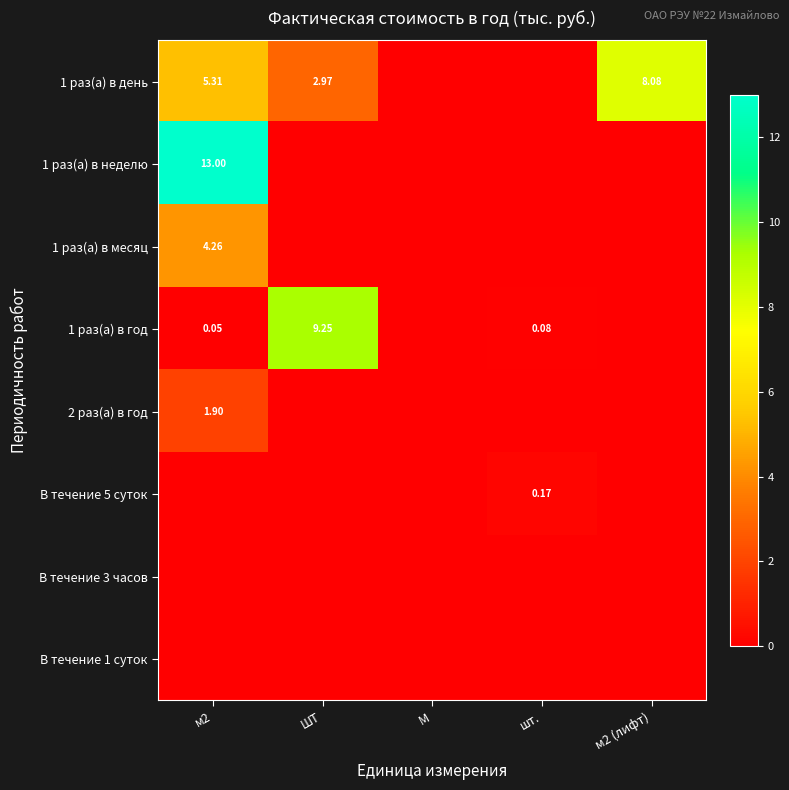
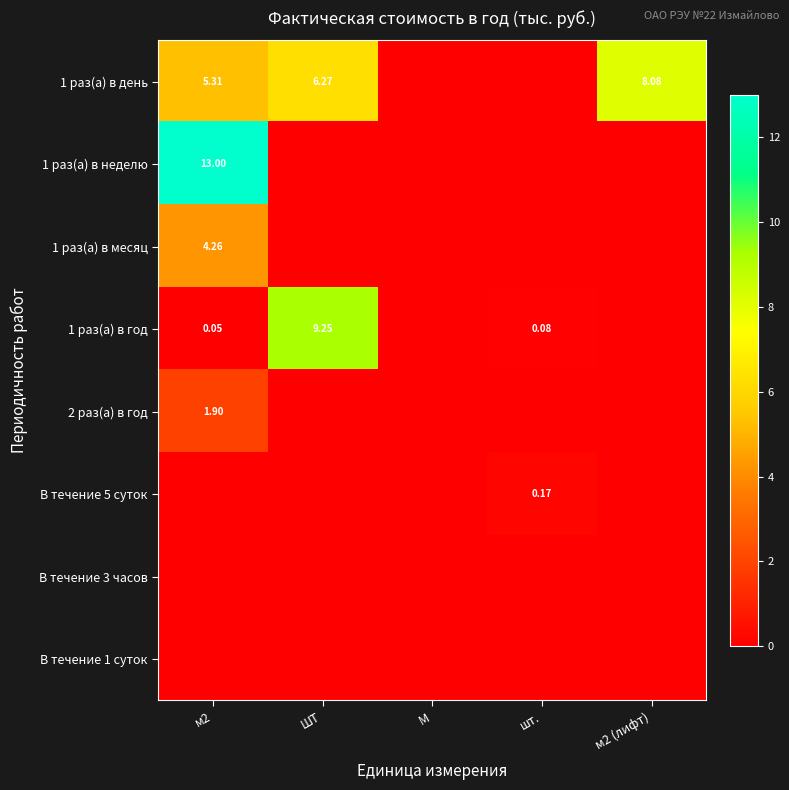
  {
    "1 раз(а) в день": {
      "м2": 5.31,
-     "ШТ": 2.97,
+     "ШТ": 6.27,
      "м2 (лифт)": 8.08
    },
    "1 раз(а) в неделю": {
      "м2": 13.00
    },
    "1 раз(а) в месяц": {
      "м2": 4.26
    },
    "1 раз(а) в год": {
      "м2": 0.05,
      "ШТ": 9.25,
      "шт.": 0.08
    },
    "2 раз(а) в год": {
      "м2": 1.90
    },
    "В течение 5 суток": {
      "шт.": 0.17
    }
  }
